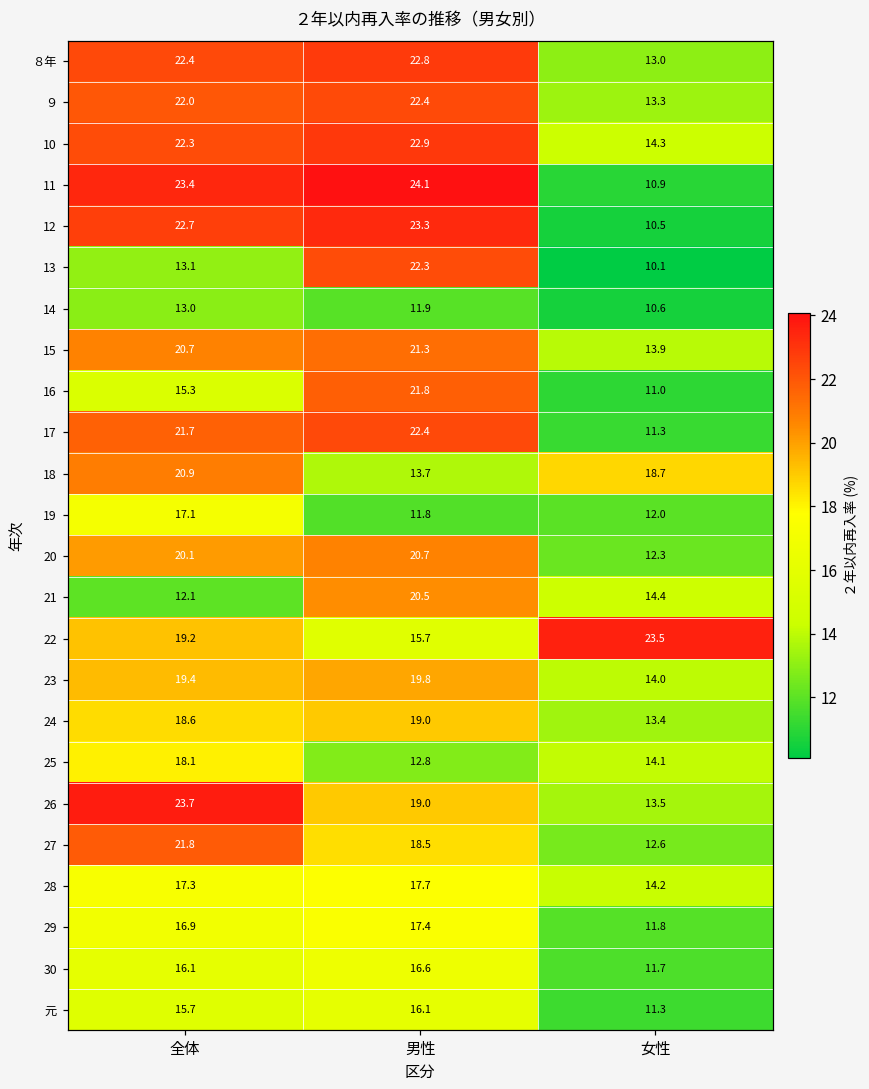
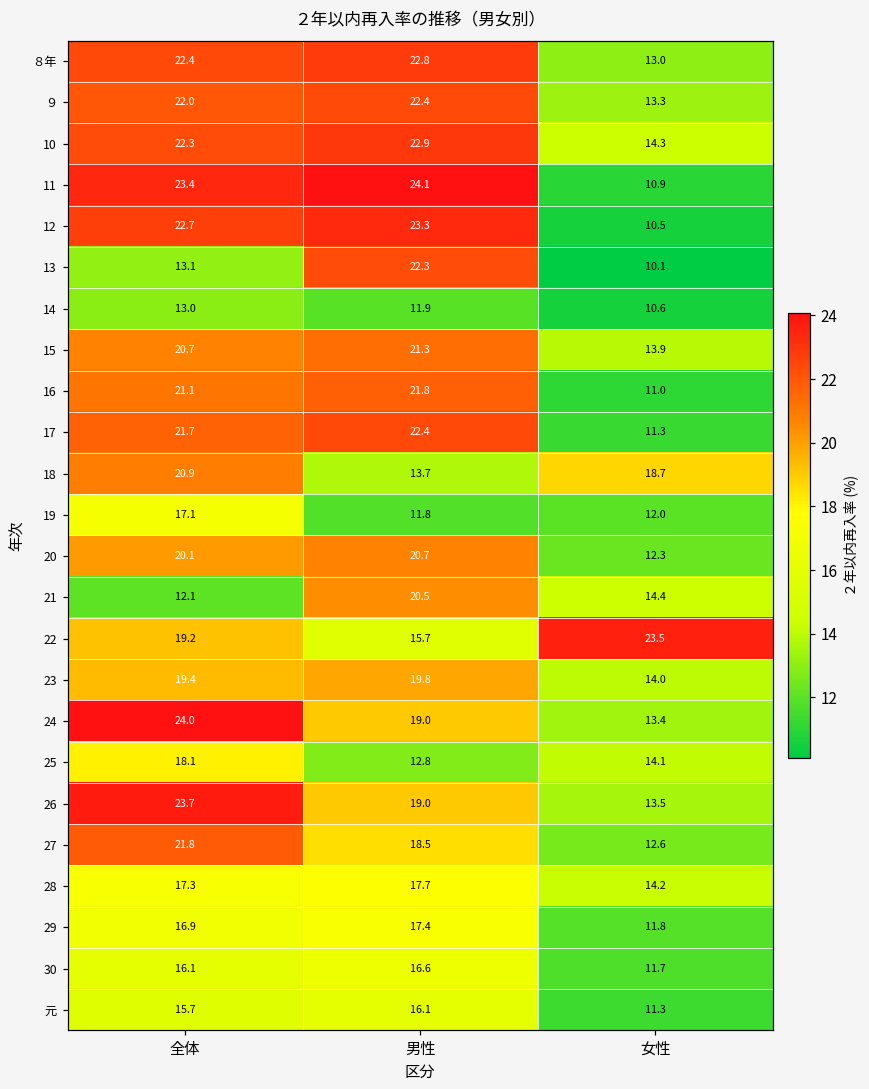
  {
    "８年": {
      "全体": 22.4,
      "男性": 22.8,
      "女性": 13.0
    },
    "９": {
      "全体": 22.0,
      "男性": 22.4,
      "女性": 13.3
    },
    "10": {
      "全体": 22.3,
      "男性": 22.9,
      "女性": 14.3
    },
    "11": {
      "全体": 23.4,
      "男性": 24.1,
      "女性": 10.9
    },
    "12": {
      "全体": 22.7,
      "男性": 23.3,
      "女性": 10.5
    },
    "13": {
      "全体": 13.1,
      "男性": 22.3,
      "女性": 10.1
    },
    "14": {
      "全体": 13.0,
      "男性": 11.9,
      "女性": 10.6
    },
    "15": {
      "全体": 20.7,
      "男性": 21.3,
      "女性": 13.9
    },
    "16": {
-     "全体": 15.3,
+     "全体": 21.1,
      "男性": 21.8,
      "女性": 11.0
    },
    "17": {
      "全体": 21.7,
      "男性": 22.4,
      "女性": 11.3
    },
    "18": {
      "全体": 20.9,
      "男性": 13.7,
      "女性": 18.7
    },
    "19": {
      "全体": 17.1,
      "男性": 11.8,
      "女性": 12.0
    },
    "20": {
      "全体": 20.1,
      "男性": 20.7,
      "女性": 12.3
    },
    "21": {
      "全体": 12.1,
      "男性": 20.5,
      "女性": 14.4
    },
    "22": {
      "全体": 19.2,
      "男性": 15.7,
      "女性": 23.5
    },
    "23": {
      "全体": 19.4,
      "男性": 19.8,
      "女性": 14.0
    },
    "24": {
-     "全体": 18.6,
+     "全体": 24.0,
      "男性": 19.0,
      "女性": 13.4
    },
    "25": {
      "全体": 18.1,
      "男性": 12.8,
      "女性": 14.1
    },
    "26": {
      "全体": 23.7,
      "男性": 19.0,
      "女性": 13.5
    },
    "27": {
      "全体": 21.8,
      "男性": 18.5,
      "女性": 12.6
    },
    "28": {
      "全体": 17.3,
      "男性": 17.7,
      "女性": 14.2
    },
    "29": {
      "全体": 16.9,
      "男性": 17.4,
      "女性": 11.8
    },
    "30": {
      "全体": 16.1,
      "男性": 16.6,
      "女性": 11.7
    },
    "元": {
      "全体": 15.7,
      "男性": 16.1,
      "女性": 11.3
    }
  }
